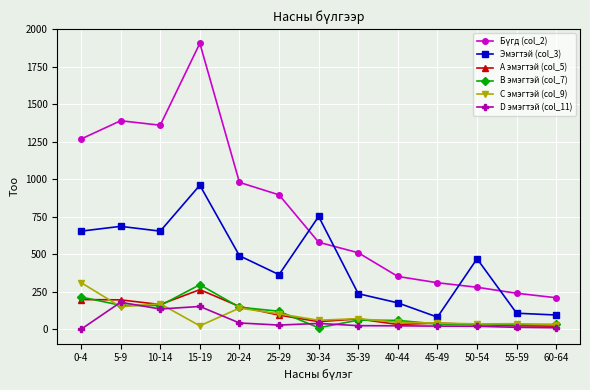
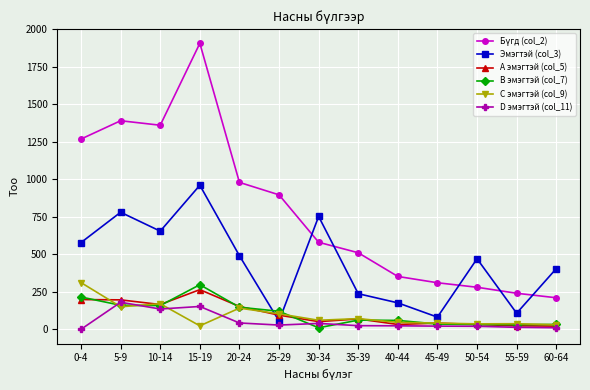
  {
    "Эмэгтэй (col_3)": {
-     "0-4": 650,
-     "5-9": 690,
+     "0-4": 580,
+     "5-9": 780,
      "10-14": 650,
      "15-19": 960,
      "20-24": 490,
-     "25-29": 360,
+     "25-29": 60,
      "30-34": 750,
      "35-39": 240,
      "40-44": 180,
      "45-49": 80,
      "50-54": 470,
      "55-59": 110,
-     "60-64": 100
+     "60-64": 400
    },
    "A эмэгтэй (col_5)": {
      "0-4": 200,
      "15-19": 260
    },
    "B эмэгтэй (col_7)": {
      "0-4": 220,
      "15-19": 300,
      "30-34": 10
    },
    "C эмэгтэй (col_9)": {
      "0-4": 310,
      "15-19": 20
    }
  }
